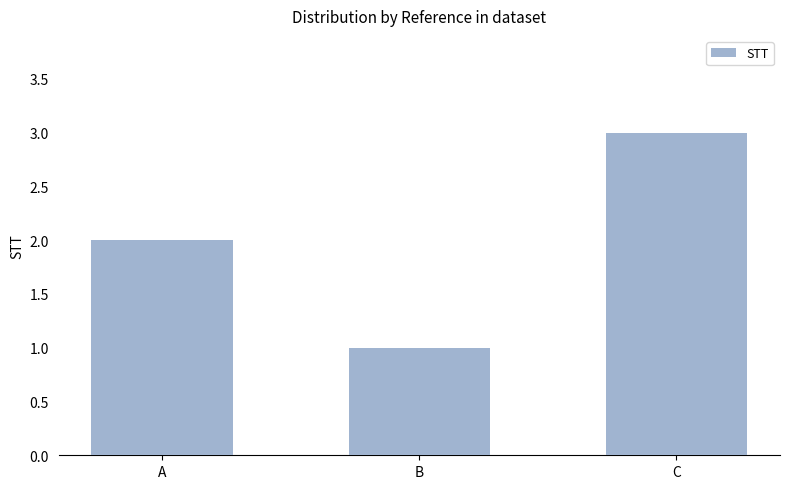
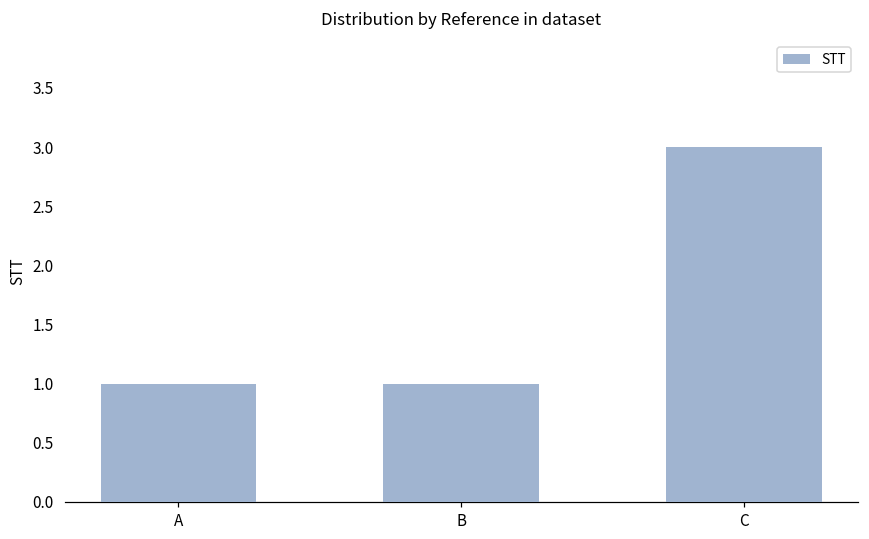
  {
-   "A": 2,
+   "A": 1,
    "B": 1,
    "C": 3
  }
